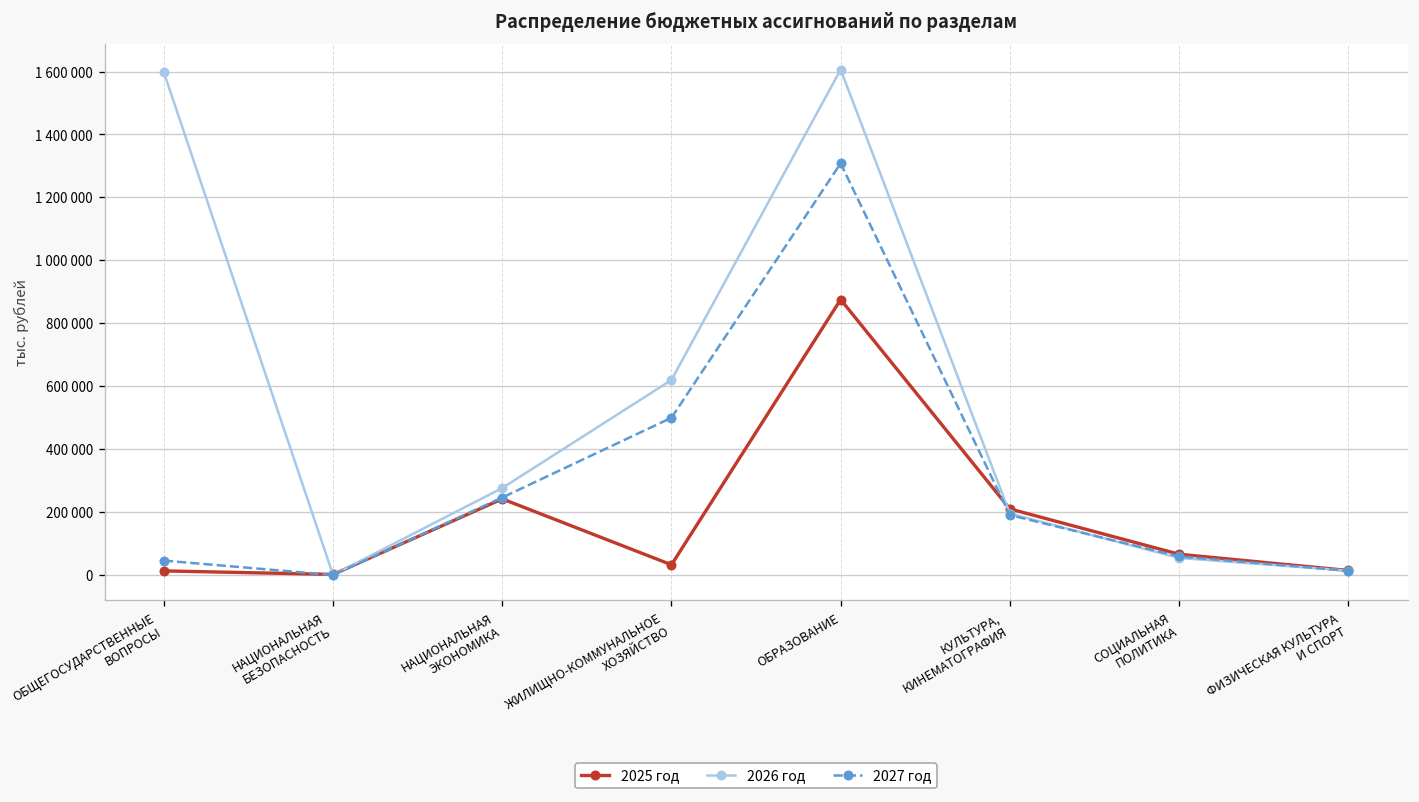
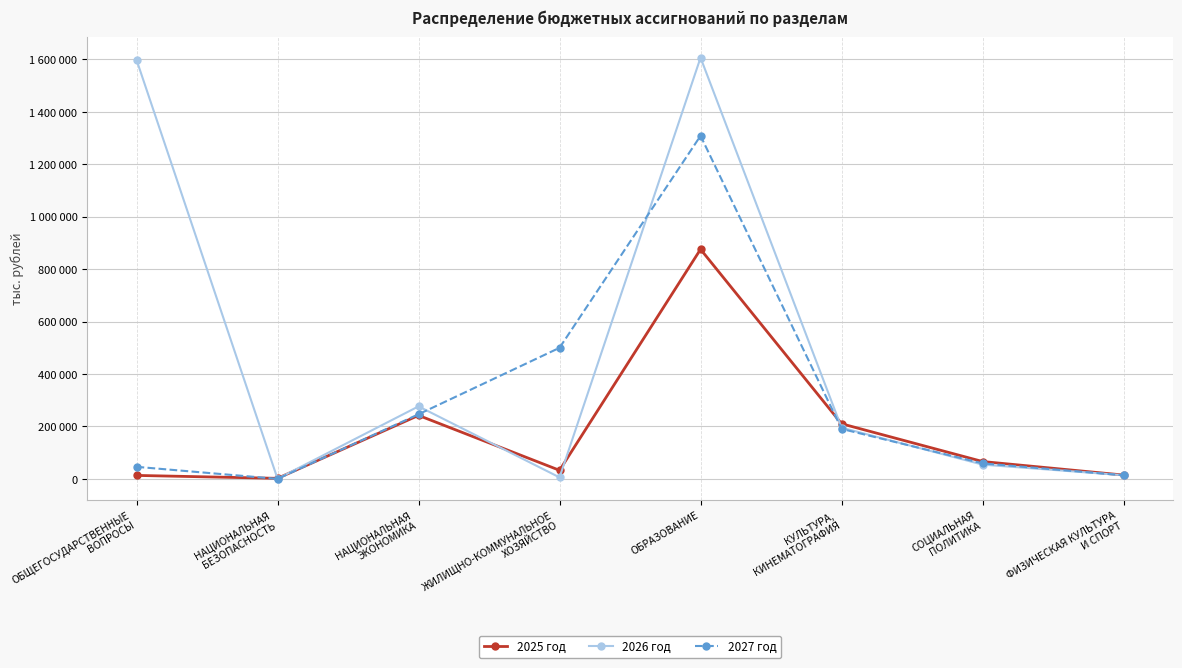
  {
    "2025 год": {
      "ОБЩЕГОСУДАРСТВЕННЫЕ ВОПРОСЫ": 10000,
      "ЖИЛИЩНО-КОММУНАЛЬНОЕ ХОЗЯЙСТВО": 30000,
      "ОБРАЗОВАНИЕ": 880000,
      "КУЛЬТУРА, КИНЕМАТОГРАФИЯ": 210000
    },
    "2026 год": {
      "ОБЩЕГОСУДАРСТВЕННЫЕ ВОПРОСЫ": 1600000,
      "НАЦИОНАЛЬНАЯ ЭКОНОМИКА": 280000,
-     "ЖИЛИЩНО-КОММУНАЛЬНОЕ ХОЗЯЙСТВО": 620000,
+     "ЖИЛИЩНО-КОММУНАЛЬНОЕ ХОЗЯЙСТВО": 10000,
      "ОБРАЗОВАНИЕ": 1610000
    },
    "2027 год": {
      "ОБЩЕГОСУДАРСТВЕННЫЕ ВОПРОСЫ": 50000,
      "ЖИЛИЩНО-КОММУНАЛЬНОЕ ХОЗЯЙСТВО": 500000,
      "ОБРАЗОВАНИЕ": 1310000
    }
  }
